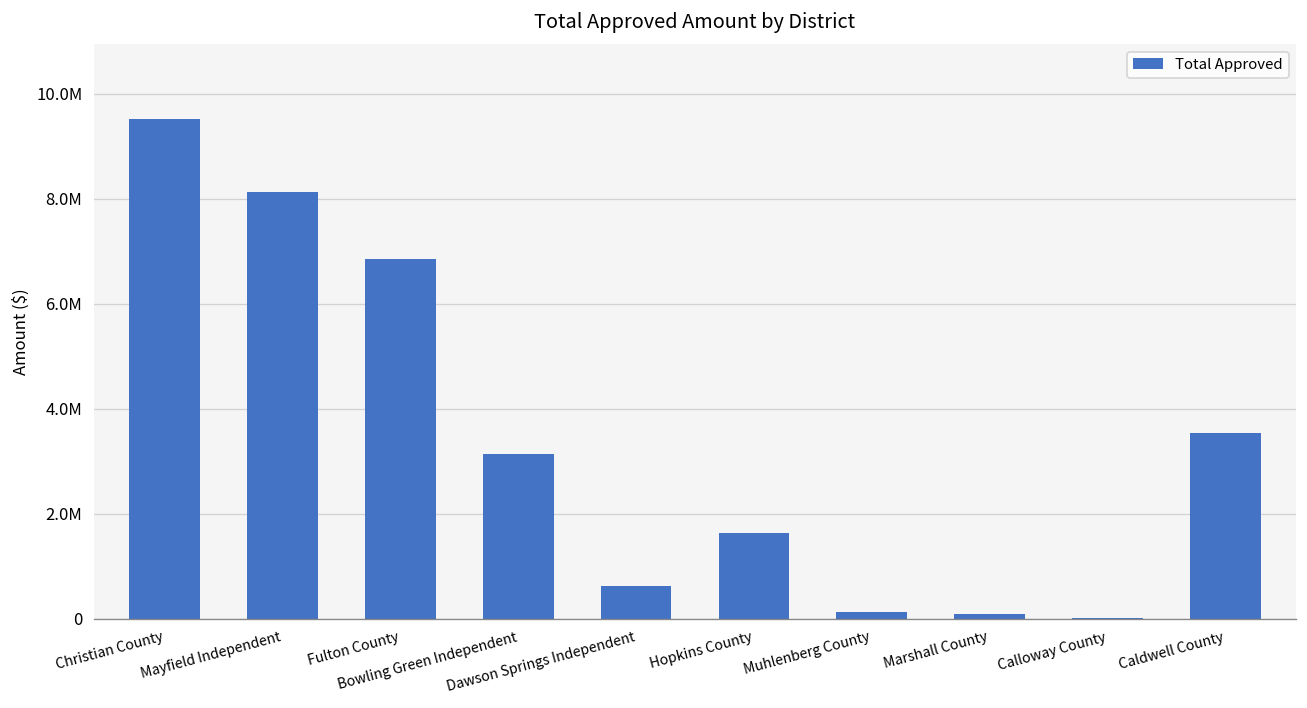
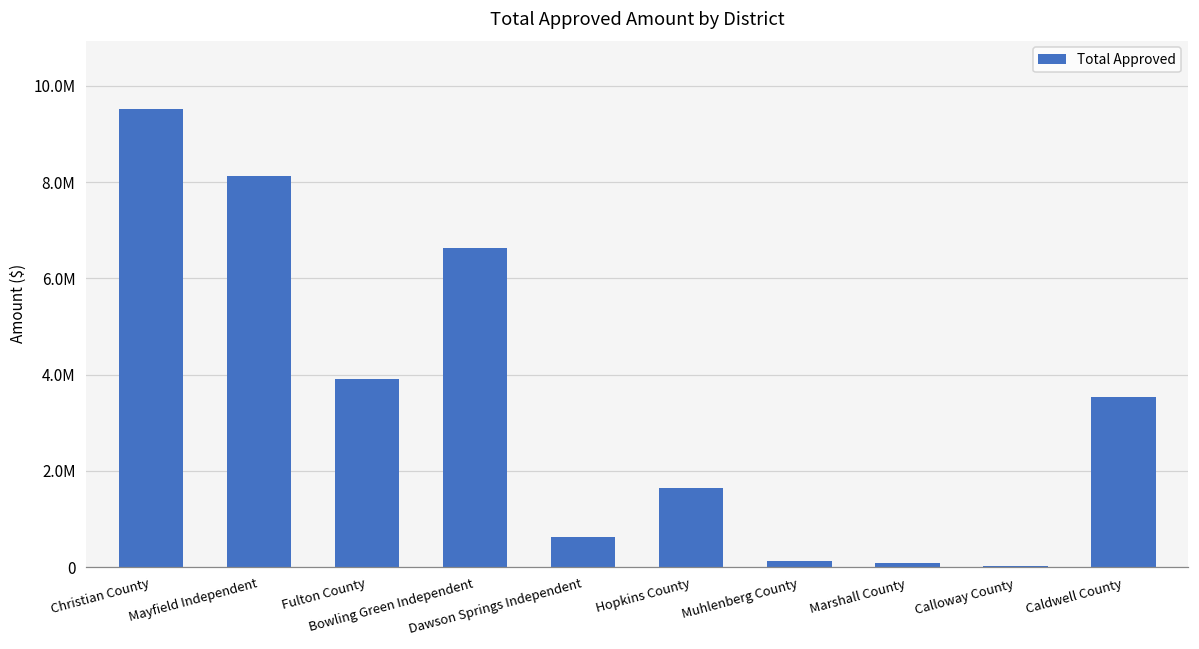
  {
    "Christian County": 9500000,
    "Mayfield Independent": 8100000,
-   "Fulton County": 6900000,
-   "Bowling Green Independent": 3100000,
+   "Fulton County": 3900000,
+   "Bowling Green Independent": 6600000,
    "Dawson Springs Independent": 600000,
    "Hopkins County": 1600000,
    "Muhlenberg County": 100000,
    "Marshall County": 100000,
    "Caldwell County": 3500000
  }
